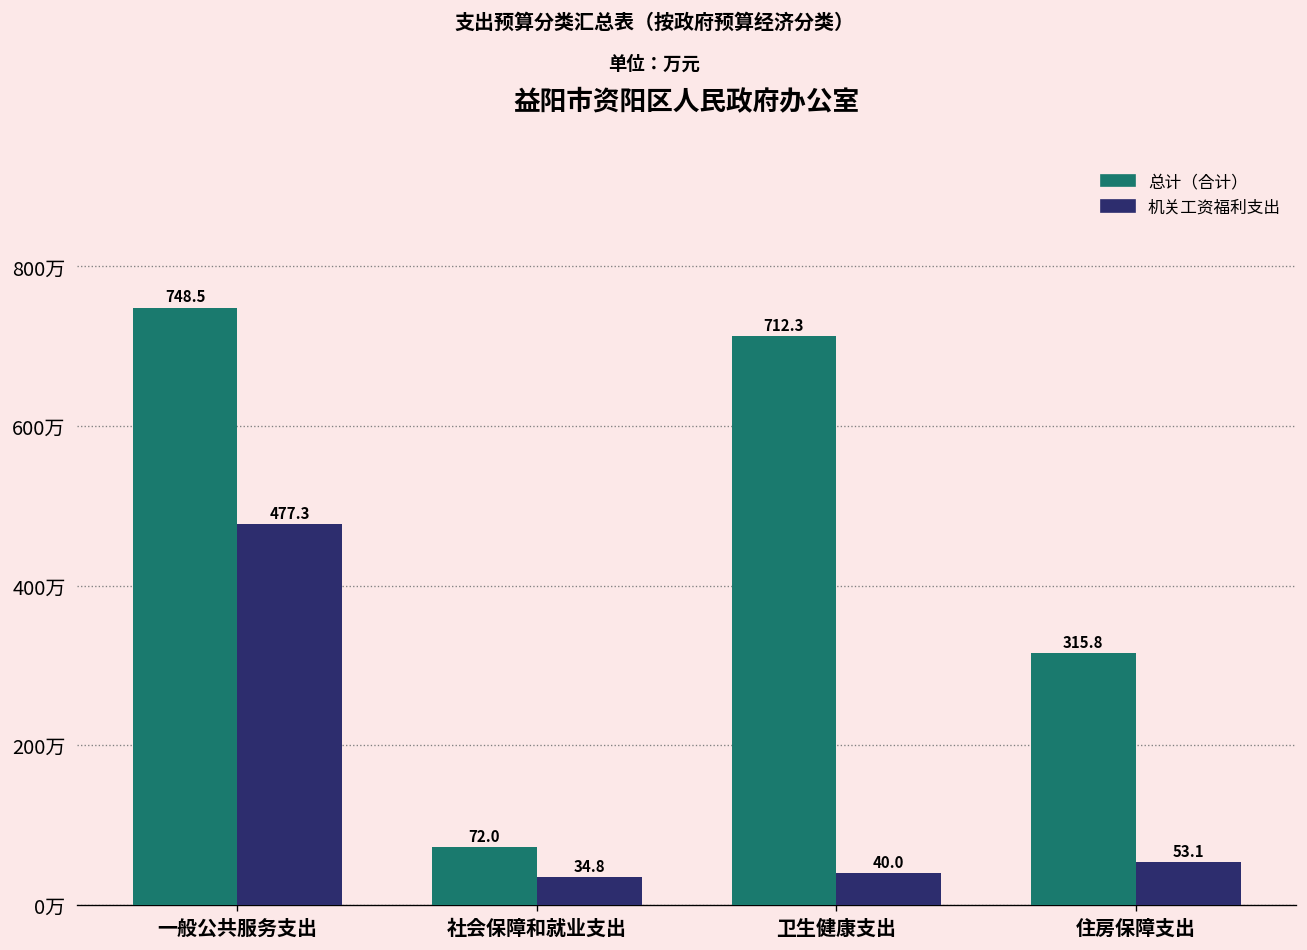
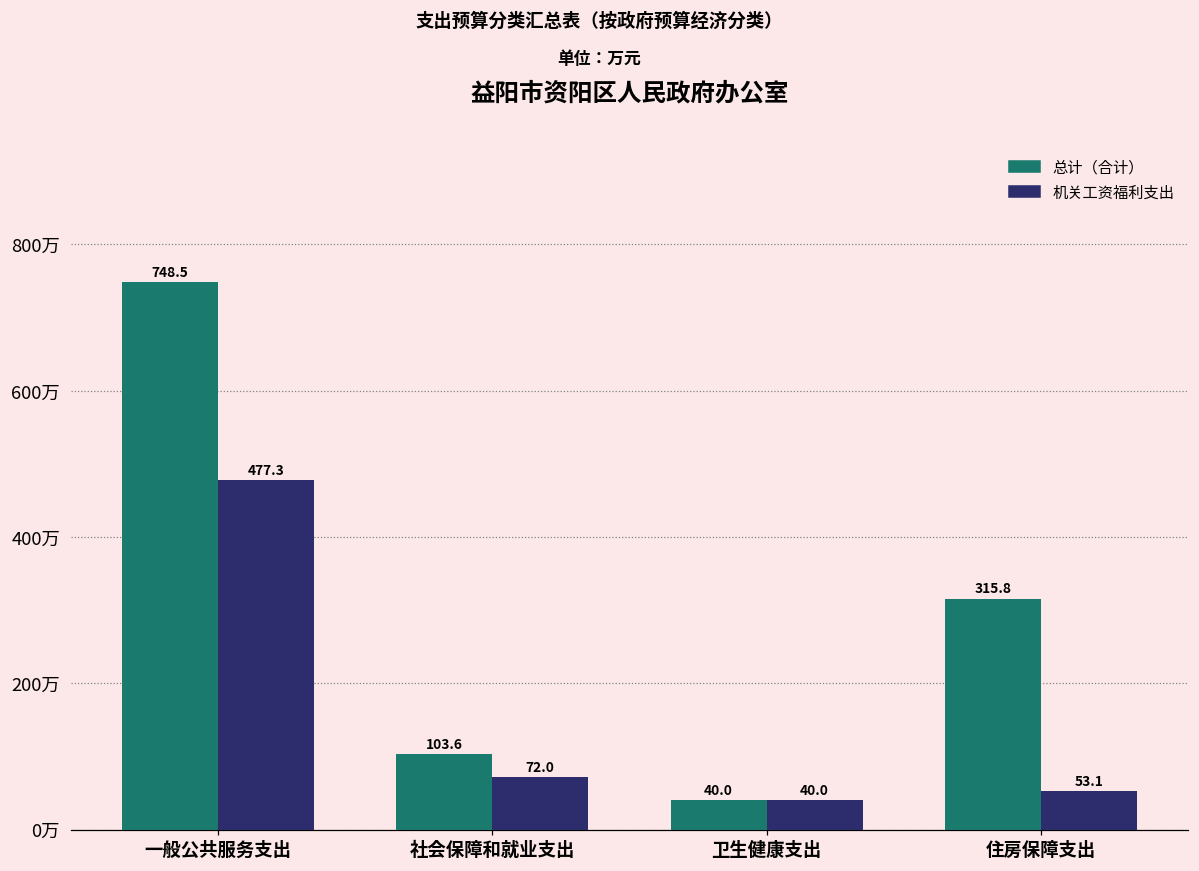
  {
    "总计（合计）": {
      "一般公共服务支出": 748.5,
-     "社会保障和就业支出": 72.0,
-     "卫生健康支出": 712.3,
+     "社会保障和就业支出": 103.6,
+     "卫生健康支出": 40.0,
      "住房保障支出": 315.8
    },
    "机关工资福利支出": {
      "一般公共服务支出": 477.3,
-     "社会保障和就业支出": 34.8,
+     "社会保障和就业支出": 72.0,
      "卫生健康支出": 40.0,
      "住房保障支出": 53.1
    }
  }
